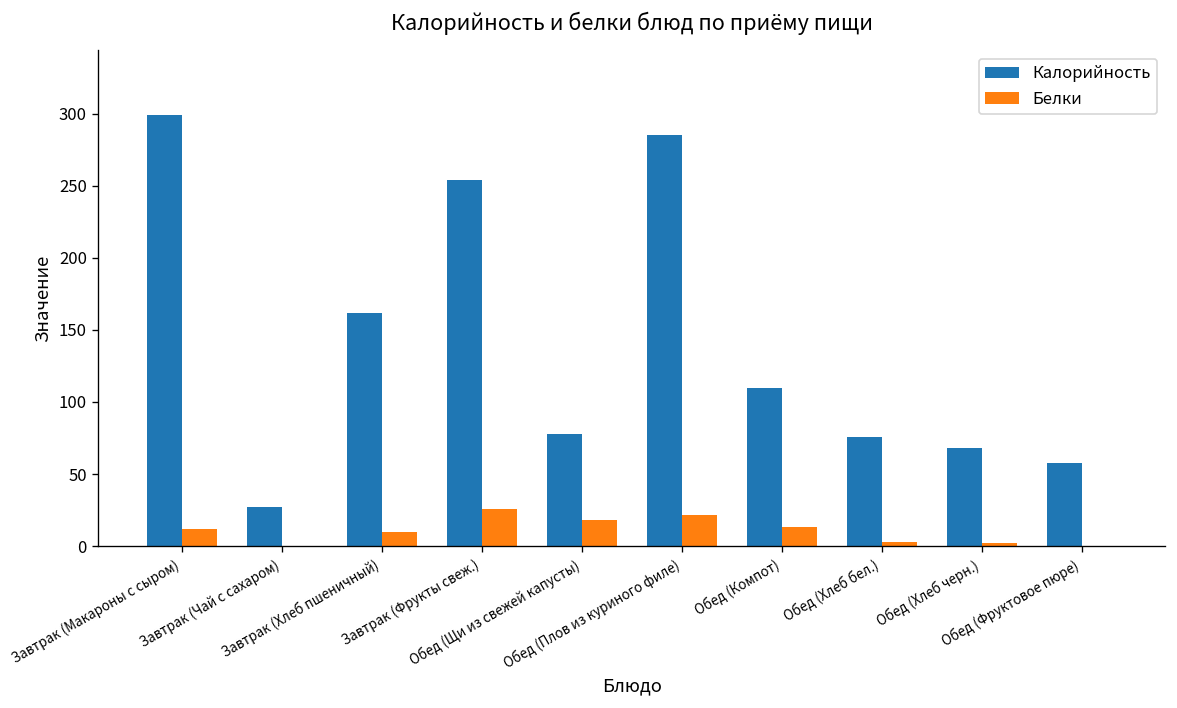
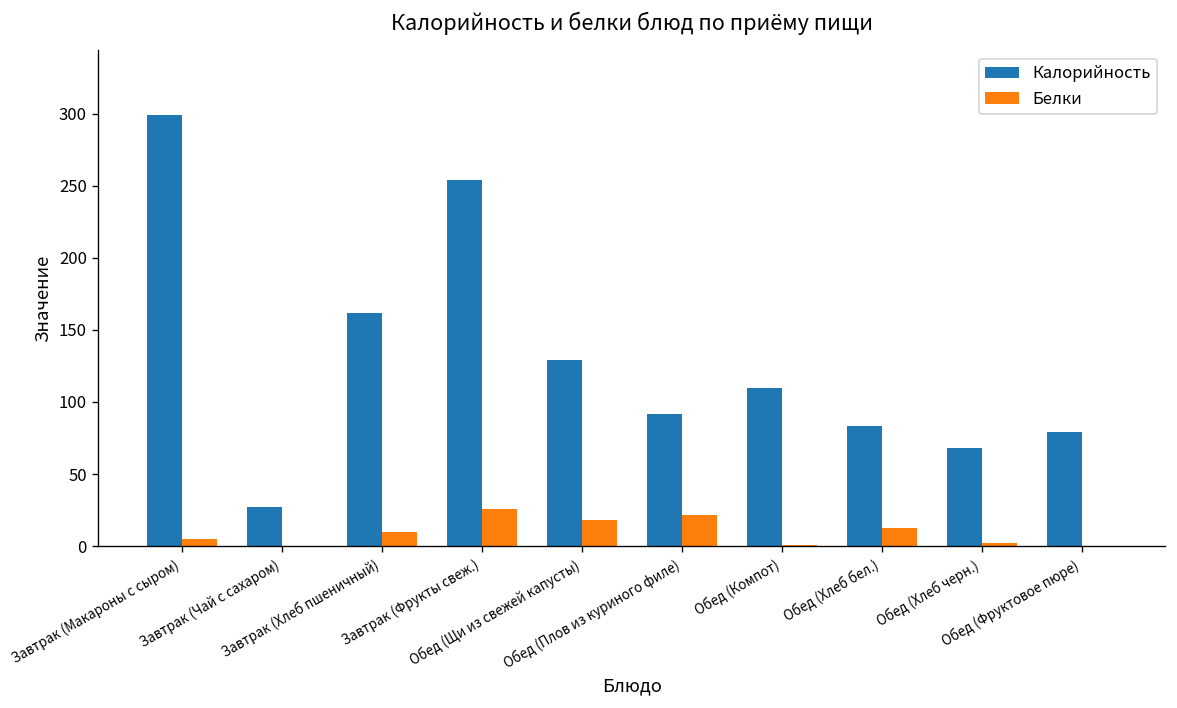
  {
    "Калорийность": {
      "Завтрак (Макароны с сыром)": 299,
      "Завтрак (Чай с сахаром)": 27,
      "Завтрак (Хлеб пшеничный)": 162,
      "Завтрак (Фрукты свеж.)": 254,
-     "Обед (Щи из свежей капусты)": 78,
-     "Обед (Плов из куриного филе)": 285,
+     "Обед (Щи из свежей капусты)": 129,
+     "Обед (Плов из куриного филе)": 92,
      "Обед (Компот)": 110,
-     "Обед (Хлеб бел.)": 76,
+     "Обед (Хлеб бел.)": 83,
      "Обед (Хлеб черн.)": 68,
-     "Обед (Фруктовое пюре)": 58
+     "Обед (Фруктовое пюре)": 79
    },
    "Белки": {
-     "Завтрак (Макароны с сыром)": 12,
+     "Завтрак (Макароны с сыром)": 5,
      "Завтрак (Хлеб пшеничный)": 10,
      "Завтрак (Фрукты свеж.)": 26,
      "Обед (Щи из свежей капусты)": 18,
      "Обед (Плов из куриного филе)": 22,
-     "Обед (Компот)": 13,
-     "Обед (Хлеб бел.)": 3,
+     "Обед (Компот)": 1,
+     "Обед (Хлеб бел.)": 12,
      "Обед (Хлеб черн.)": 2,
      "Обед (Фруктовое пюре)": 0
    }
  }
